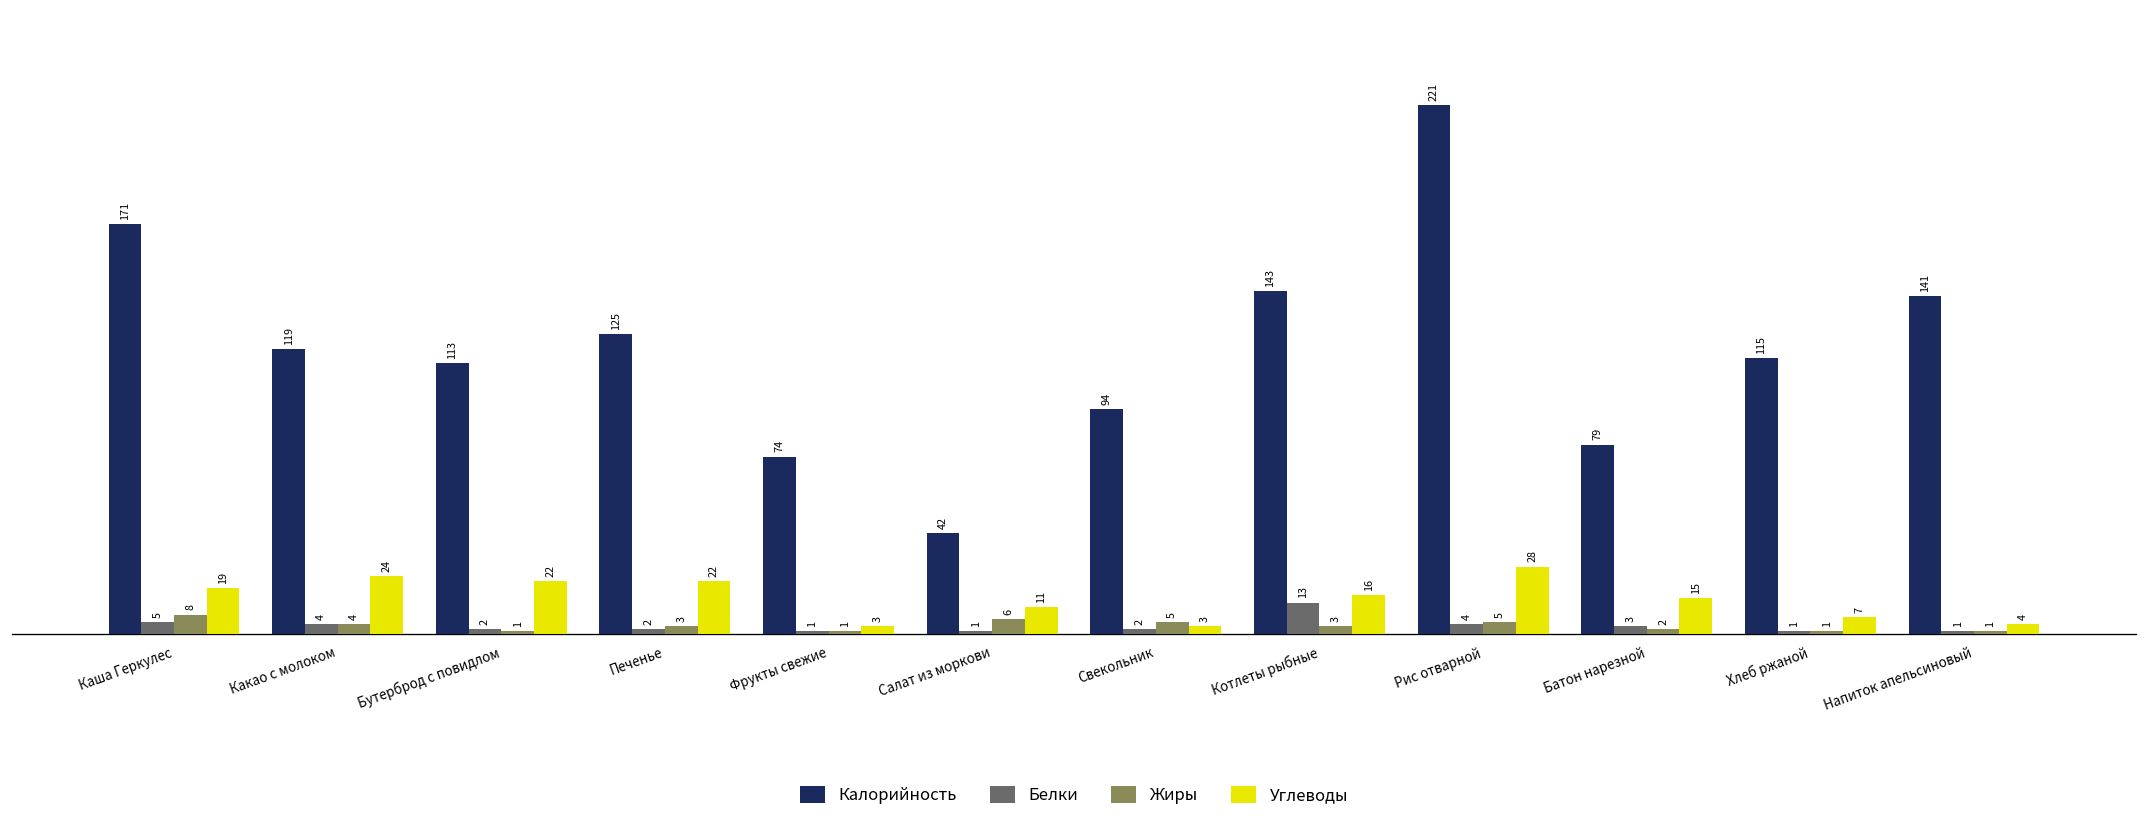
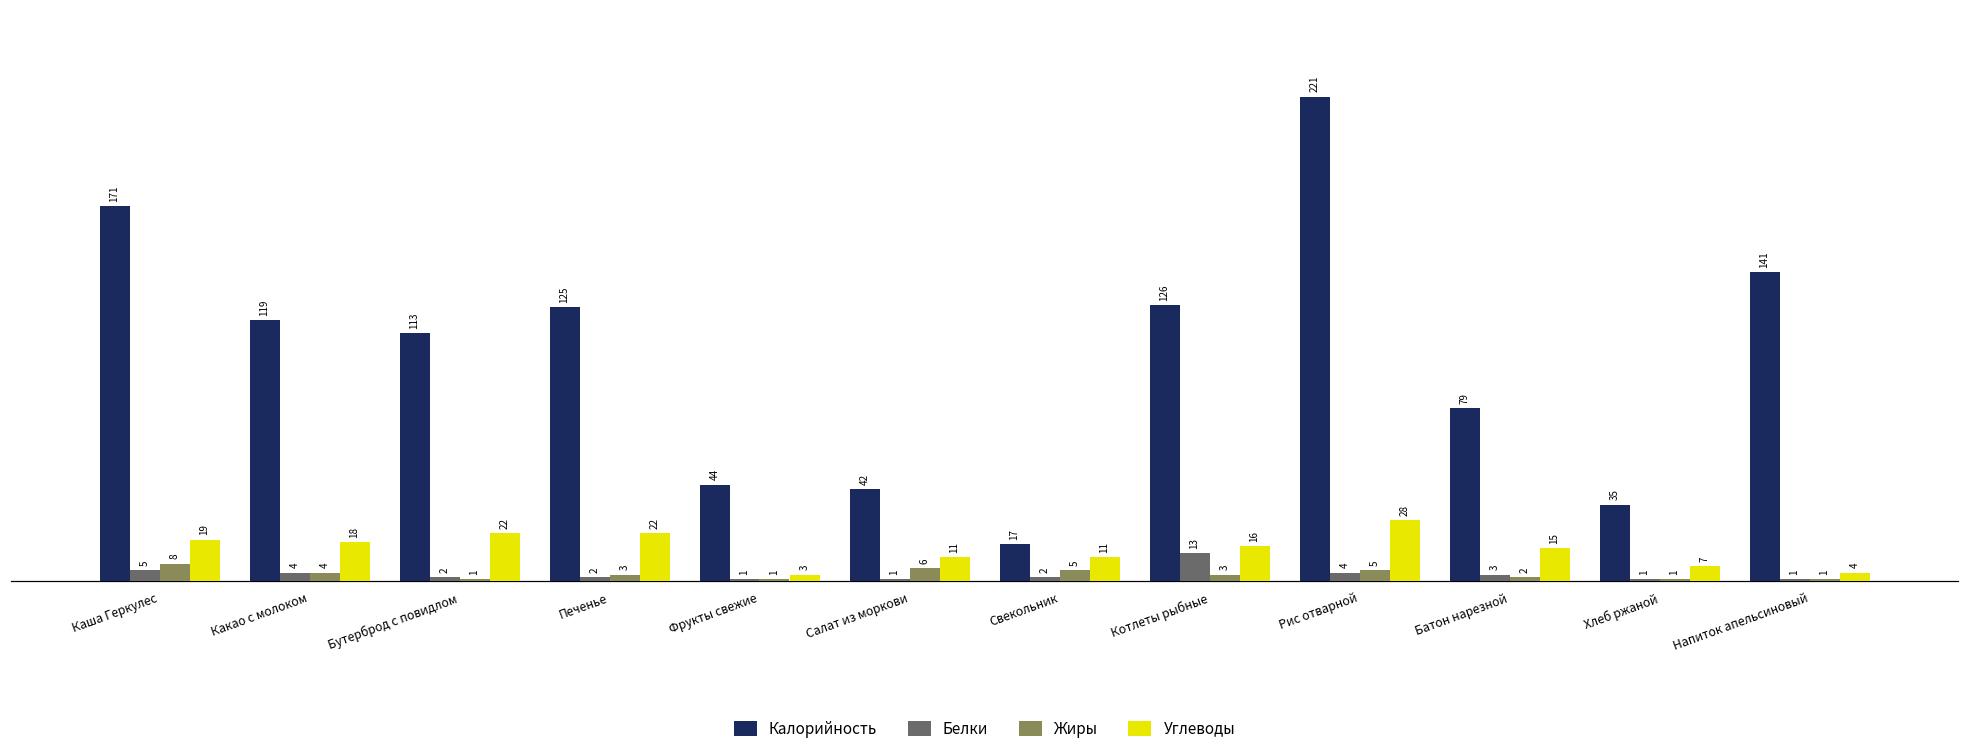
  {
    "Калорийность": {
      "Каша Геркулес": 171,
      "Какао с молоком": 119,
      "Бутерброд с повидлом": 113,
      "Печенье": 125,
-     "Фрукты свежие": 74,
+     "Фрукты свежие": 44,
      "Салат из моркови": 42,
-     "Свекольник": 94,
-     "Котлеты рыбные": 143,
+     "Свекольник": 17,
+     "Котлеты рыбные": 126,
      "Рис отварной": 221,
      "Батон нарезной": 79,
-     "Хлеб ржаной": 115,
+     "Хлеб ржаной": 35,
      "Напиток апельсиновый": 141
    },
    "Углеводы": {
      "Каша Геркулес": 19,
-     "Какао с молоком": 24,
+     "Какао с молоком": 18,
      "Бутерброд с повидлом": 22,
      "Печенье": 22,
      "Фрукты свежие": 3,
      "Салат из моркови": 11,
-     "Свекольник": 3,
+     "Свекольник": 11,
      "Котлеты рыбные": 16,
      "Рис отварной": 28,
      "Батон нарезной": 15,
      "Хлеб ржаной": 7,
      "Напиток апельсиновый": 4
    }
  }
